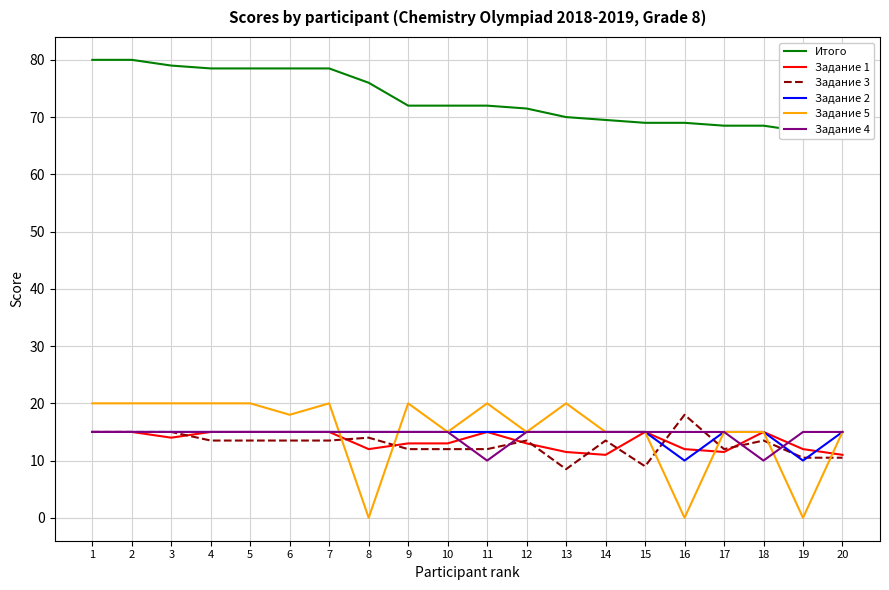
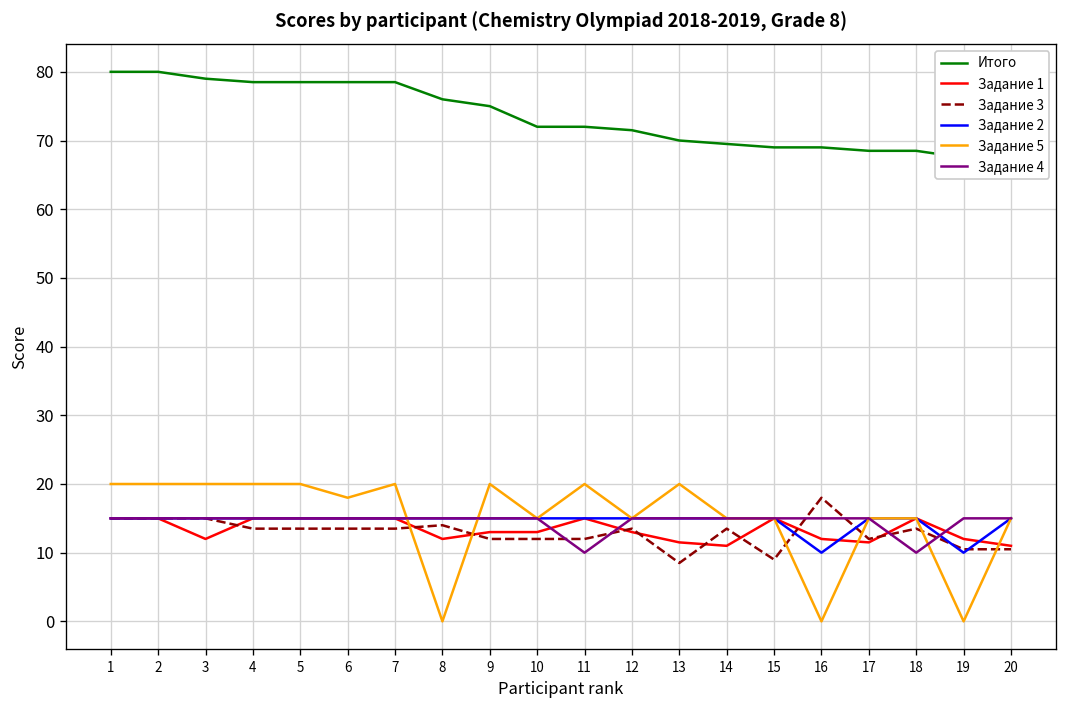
  {
    "Итого": {
      "1": 80,
      "2": 80,
      "3": 79,
      "4": 79,
      "5": 79,
      "6": 79,
      "7": 79,
      "8": 76,
-     "9": 72,
+     "9": 75,
      "10": 72,
      "11": 72,
      "12": 72,
      "13": 70,
      "14": 70,
      "15": 69,
      "16": 69,
      "17": 69,
      "18": 69
    },
    "Задание 1": {
-     "3": 14,
+     "3": 12,
      "8": 12,
      "9": 13,
      "10": 13,
      "12": 13,
      "13": 12,
      "14": 11,
      "16": 12,
      "17": 12,
      "19": 12,
      "20": 11
    },
    "Задание 3": {
      "4": 14,
      "5": 14,
      "6": 14,
      "7": 14,
      "8": 14,
      "9": 12,
      "10": 12,
      "11": 12,
      "12": 14,
      "13": 9,
      "14": 14,
      "15": 9,
      "16": 18,
      "17": 12,
      "18": 14,
      "19": 11,
      "20": 11
    },
    "Задание 2": {
      "16": 10,
      "19": 10
    },
    "Задание 5": {
      "1": 20,
      "2": 20,
      "3": 20,
      "4": 20,
      "5": 20,
      "6": 18,
      "7": 20,
      "8": 0,
      "9": 20,
      "11": 20,
      "13": 20,
      "16": 0,
      "19": 0
    },
    "Задание 4": {
      "11": 10,
      "16": 15,
      "18": 10,
      "19": 15
    }
  }
